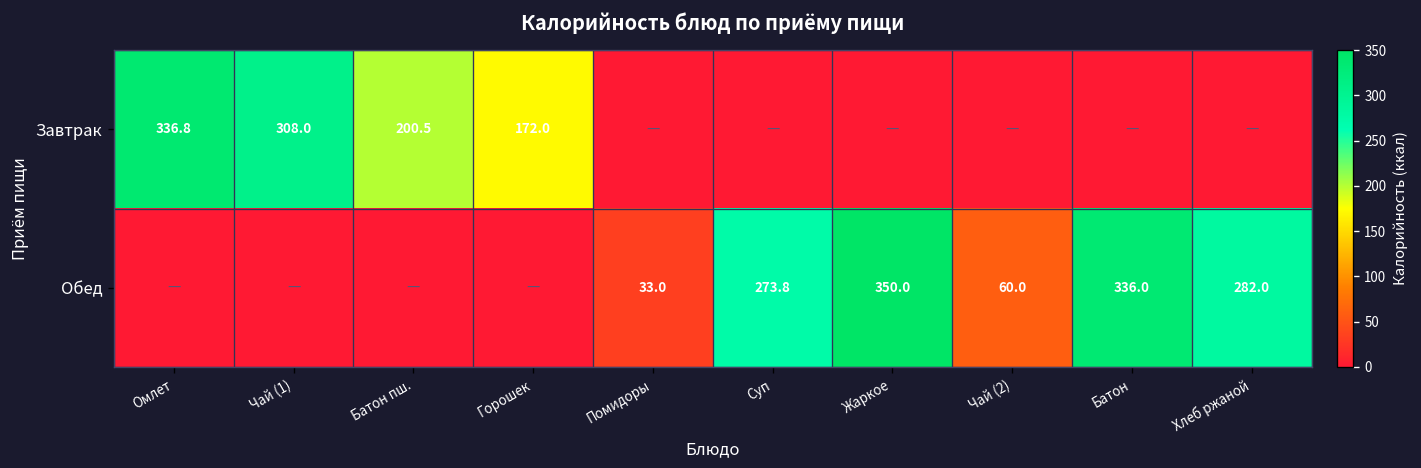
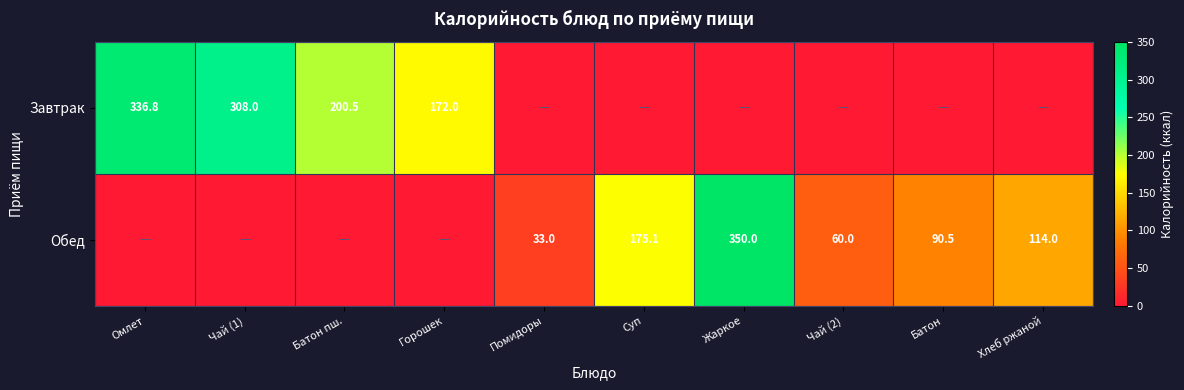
  {
    "Завтрак": {
      "Омлет": 336.8,
      "Чай (1)": 308.0,
      "Батон пш.": 200.5,
      "Горошек": 172.0
    },
    "Обед": {
      "Помидоры": 33.0,
-     "Суп": 273.8,
+     "Суп": 175.1,
      "Жаркое": 350.0,
      "Чай (2)": 60.0,
-     "Батон": 336.0,
-     "Хлеб ржаной": 282.0
+     "Батон": 90.5,
+     "Хлеб ржаной": 114.0
    }
  }
